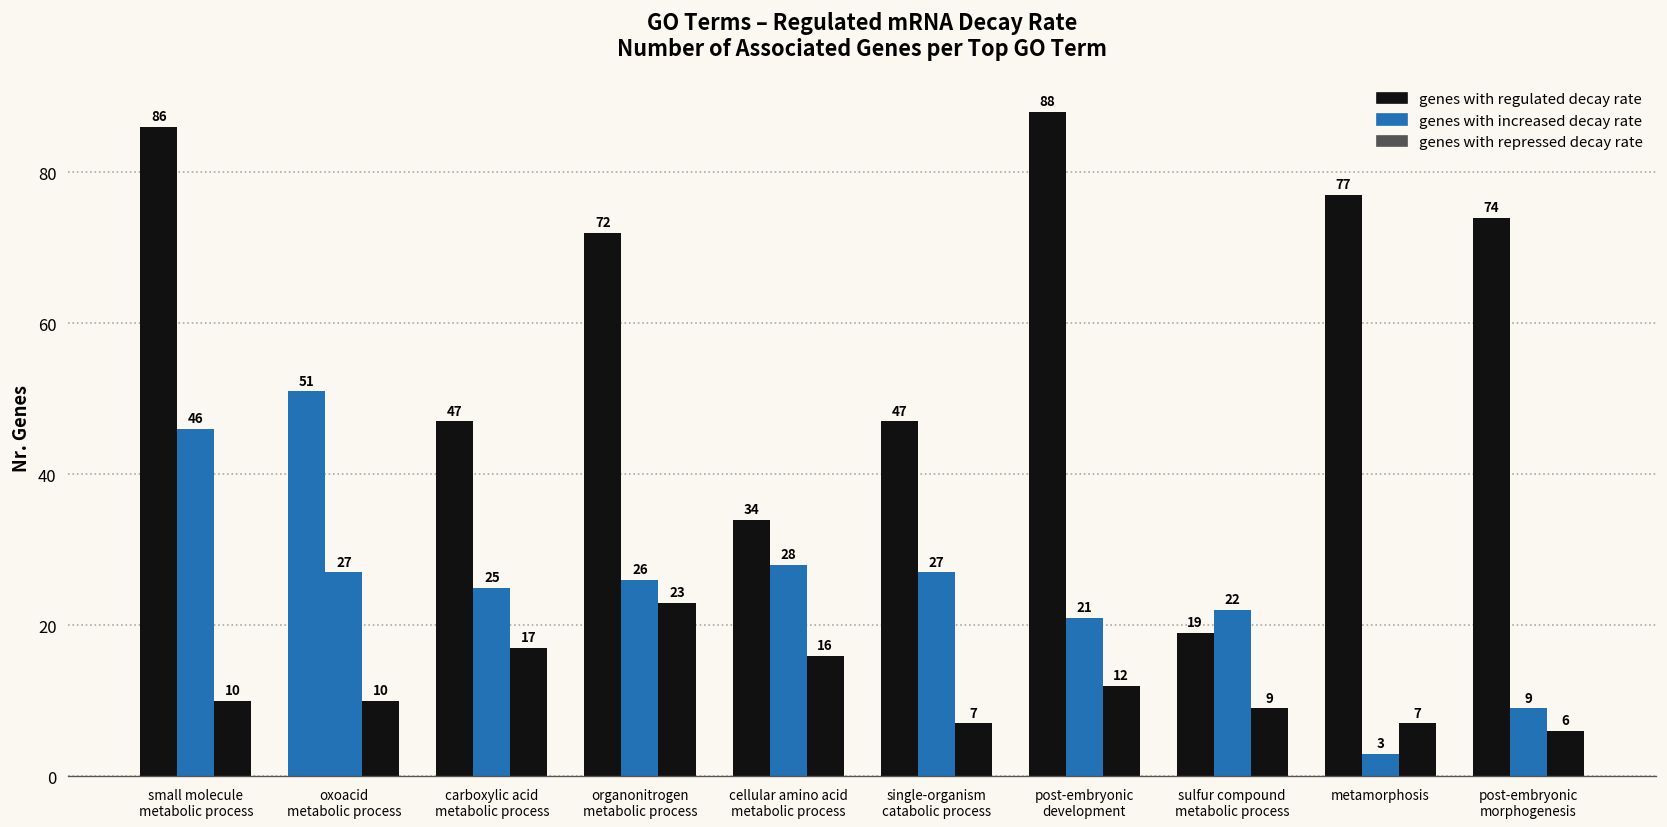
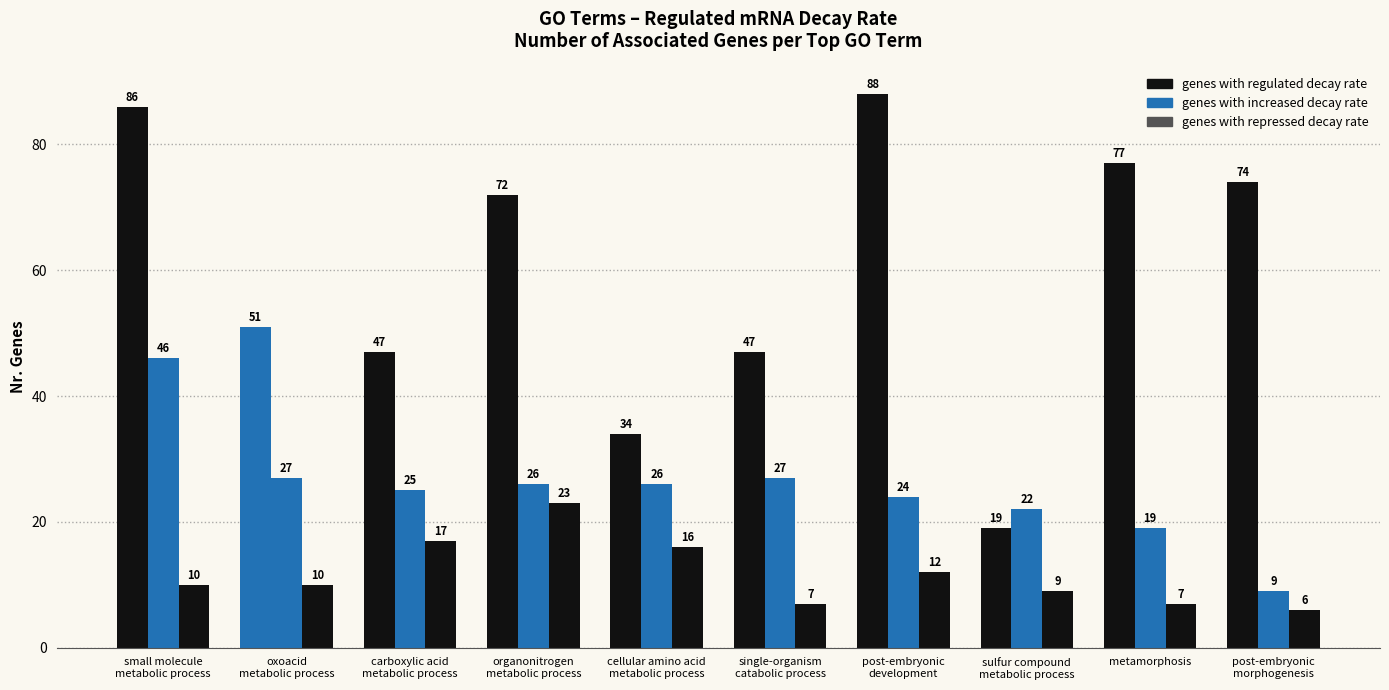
  {
    "genes with increased decay rate": {
      "small molecule metabolic process": 46,
      "oxoacid metabolic process": 27,
      "carboxylic acid metabolic process": 25,
      "organonitrogen metabolic process": 26,
-     "cellular amino acid metabolic process": 28,
+     "cellular amino acid metabolic process": 26,
      "single-organism catabolic process": 27,
-     "post-embryonic development": 21,
+     "post-embryonic development": 24,
      "sulfur compound metabolic process": 22,
-     "metamorphosis": 3,
+     "metamorphosis": 19,
      "post-embryonic morphogenesis": 9
    }
  }
